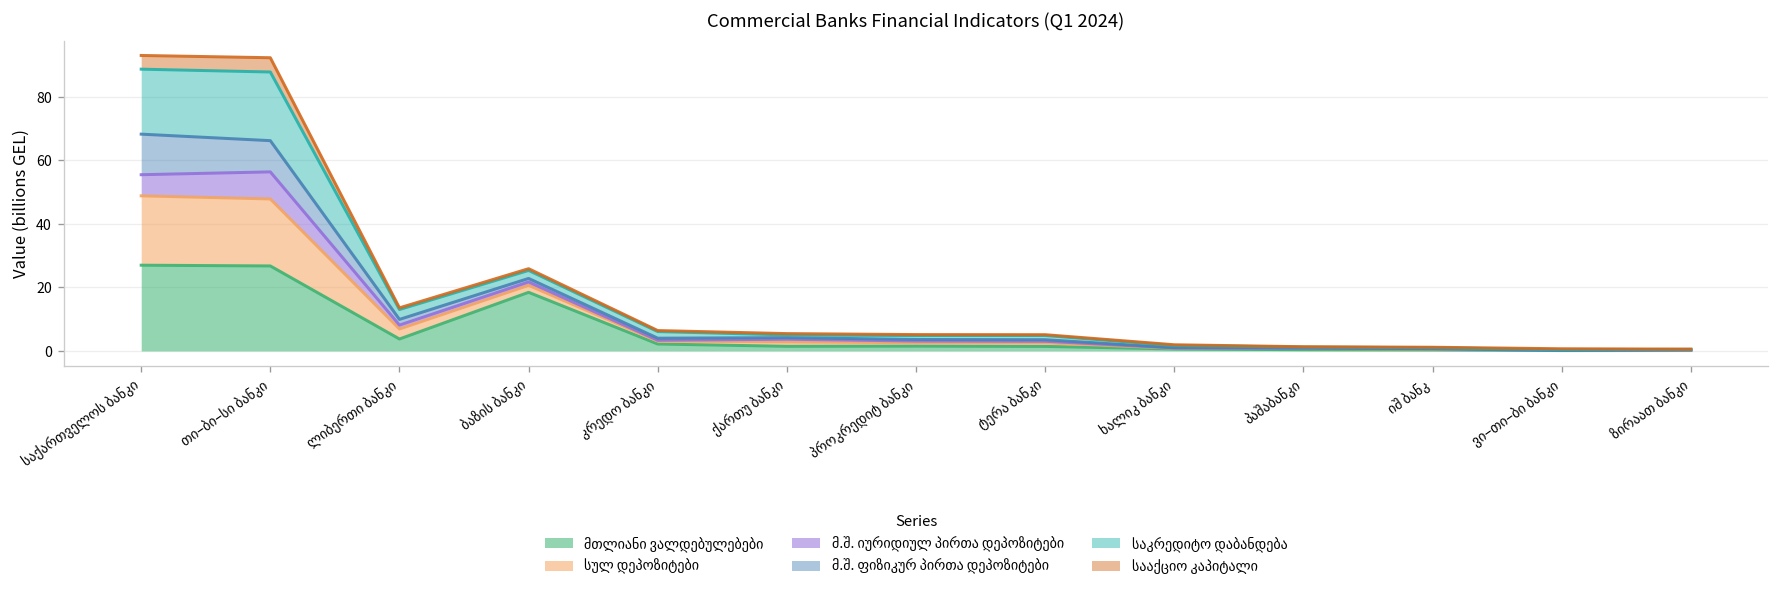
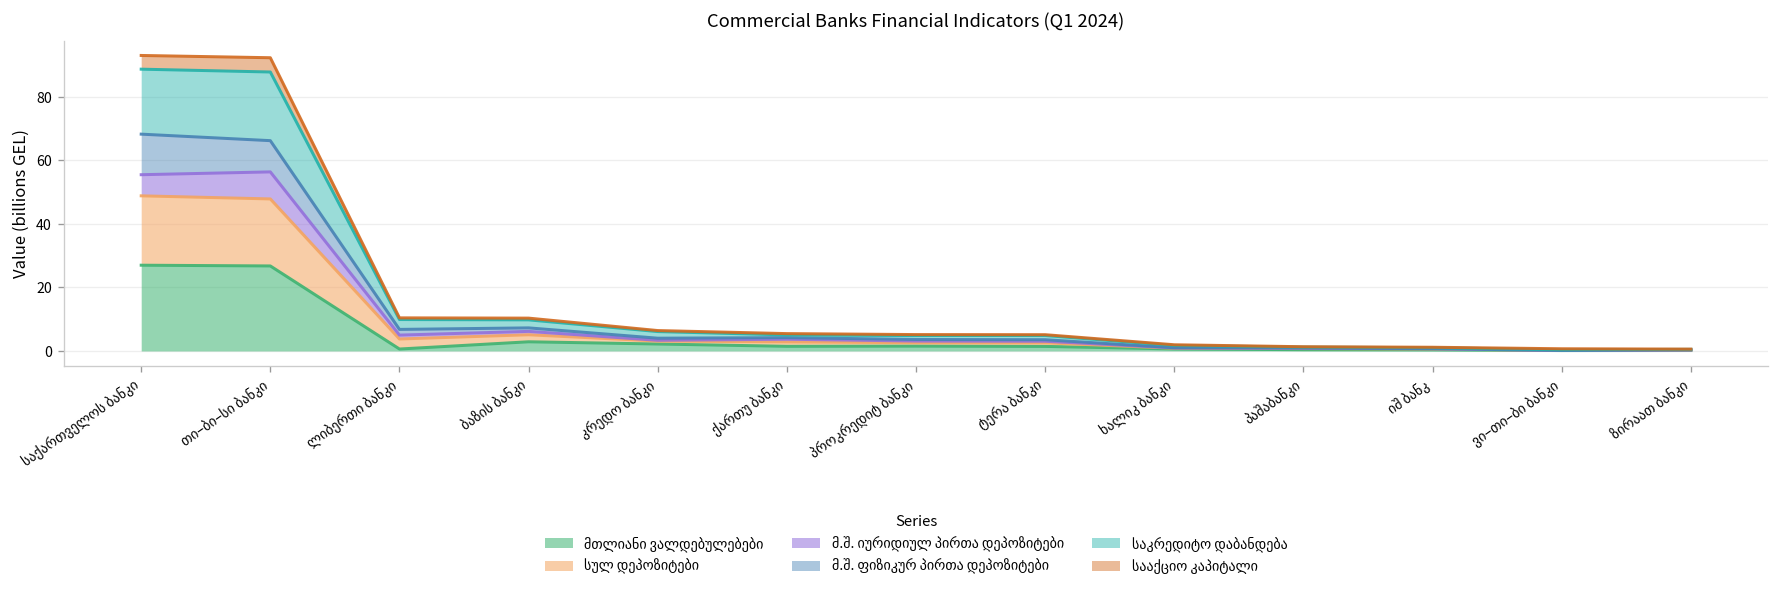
  {
    "მთლიანი ვალდებულებები": {
      "საქართველოს ბანკი": 27,
      "თი–ბი–სი ბანკი": 27,
-     "ლიბერთი ბანკი": 4,
-     "ბაზის ბანკი": 18,
+     "ლიბერთი ბანკი": 1,
+     "ბაზის ბანკი": 3,
      "ქართუ ბანკი": 1,
      "პროკრედიტ ბანკი": 2,
      "ტერა ბანკი": 1
    }
  }
